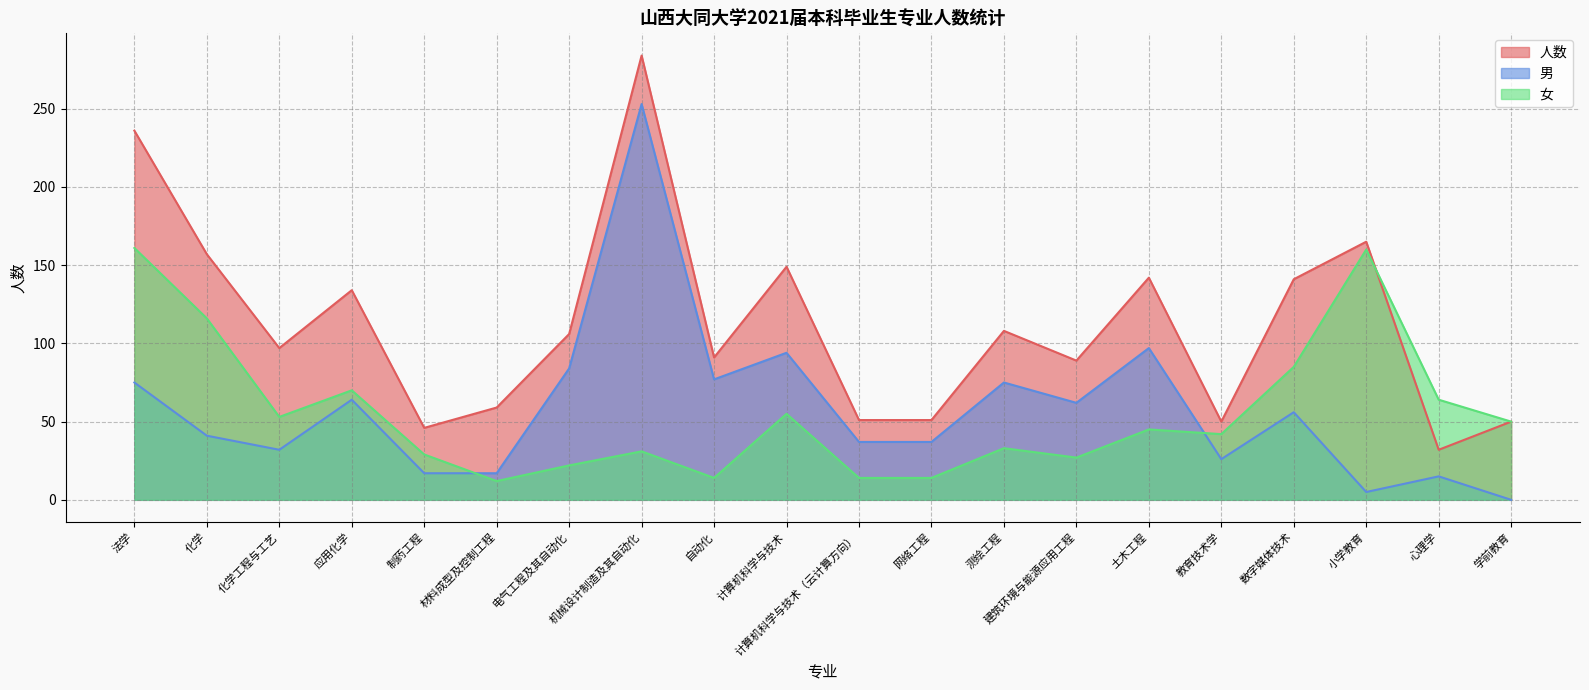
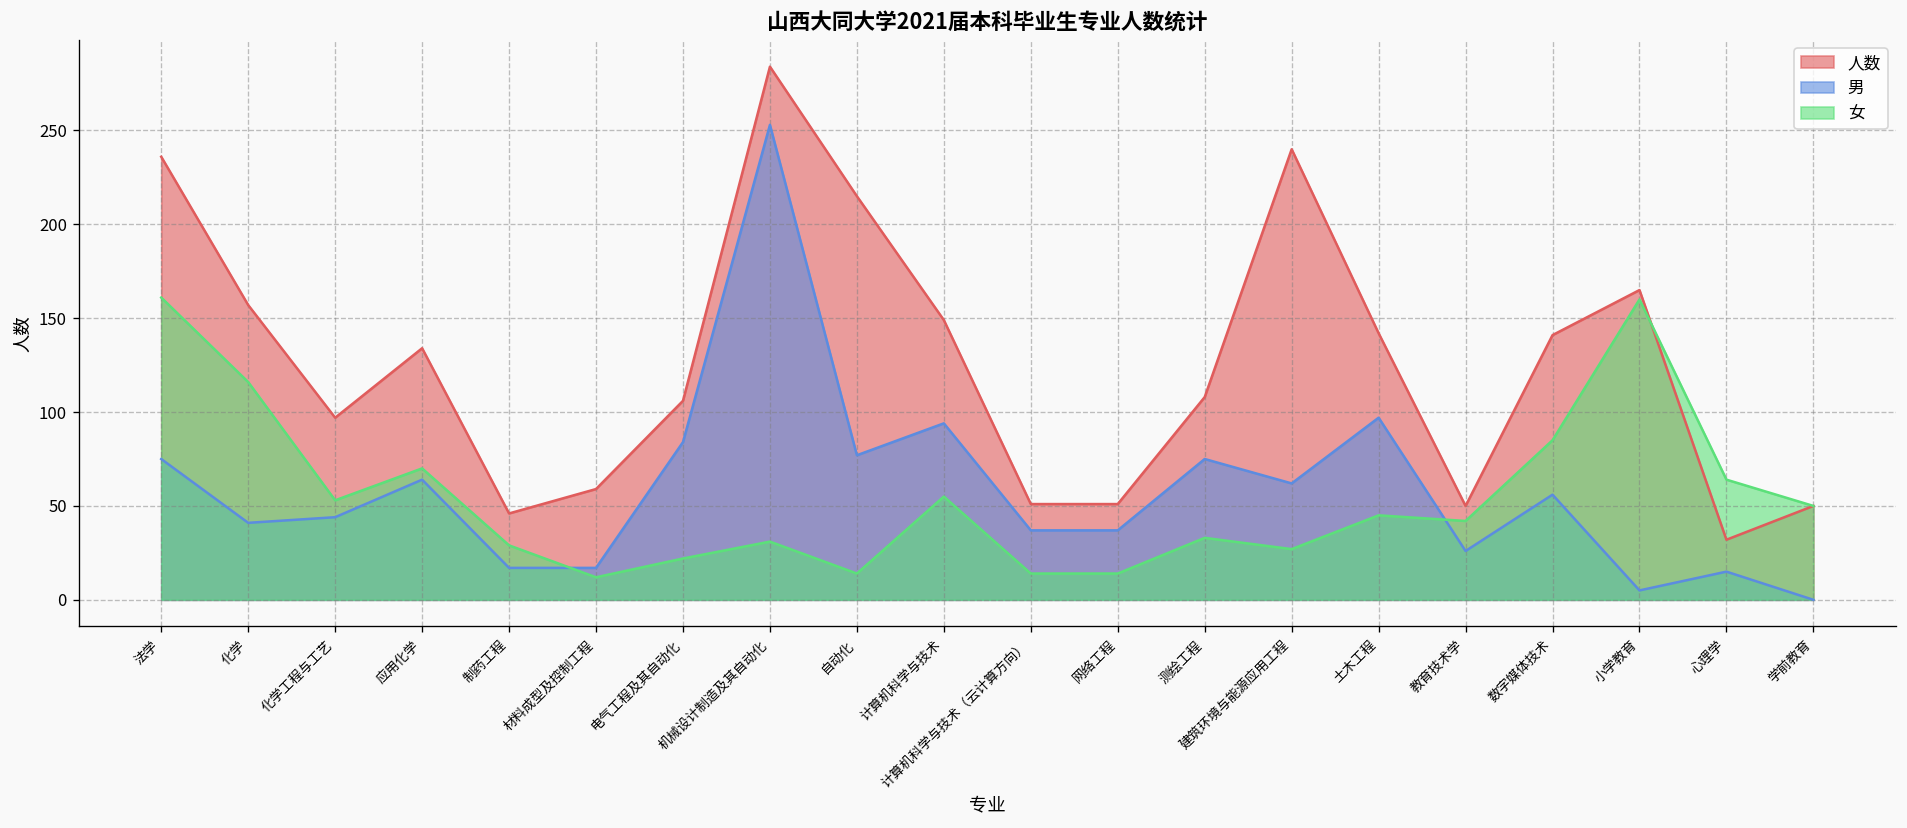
  {
    "人数": {
      "法学": 236,
      "化学": 157,
      "化学工程与工艺": 97,
      "应用化学": 134,
      "制药工程": 46,
      "材料成型及控制工程": 59,
      "电气工程及其自动化": 106,
      "机械设计制造及其自动化": 284,
-     "自动化": 91,
+     "自动化": 215,
      "计算机科学与技术": 149,
      "计算机科学与技术（云计算方向）": 51,
      "网络工程": 51,
      "测绘工程": 108,
-     "建筑环境与能源应用工程": 89,
+     "建筑环境与能源应用工程": 240,
      "土木工程": 142,
      "教育技术学": 50,
      "数字媒体技术": 141,
      "小学教育": 165,
      "心理学": 32
    },
    "男": {
      "法学": 75,
      "化学": 41,
-     "化学工程与工艺": 32,
+     "化学工程与工艺": 44,
      "应用化学": 64,
      "制药工程": 17,
      "材料成型及控制工程": 17,
      "电气工程及其自动化": 84,
      "机械设计制造及其自动化": 253,
      "自动化": 77,
      "计算机科学与技术": 94,
      "计算机科学与技术（云计算方向）": 37,
      "网络工程": 37,
      "测绘工程": 75,
      "建筑环境与能源应用工程": 62,
      "土木工程": 97,
      "教育技术学": 26,
      "数字媒体技术": 56,
      "小学教育": 5,
      "心理学": 15,
      "学前教育": 0
    },
    "女": {
      "法学": 161,
      "化学": 116,
      "化学工程与工艺": 53,
      "应用化学": 70,
      "制药工程": 29,
      "材料成型及控制工程": 12,
      "电气工程及其自动化": 22,
      "机械设计制造及其自动化": 31,
      "自动化": 14,
      "计算机科学与技术": 55,
      "计算机科学与技术（云计算方向）": 14,
      "网络工程": 14,
      "测绘工程": 33,
      "建筑环境与能源应用工程": 27,
      "土木工程": 45,
      "教育技术学": 42,
      "数字媒体技术": 85,
      "小学教育": 160,
      "心理学": 64
    }
  }
